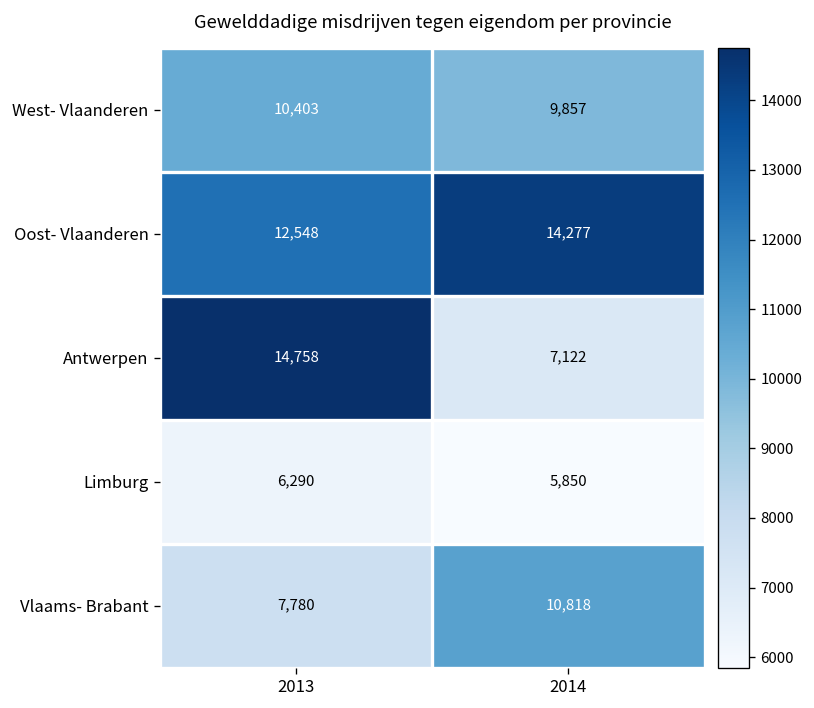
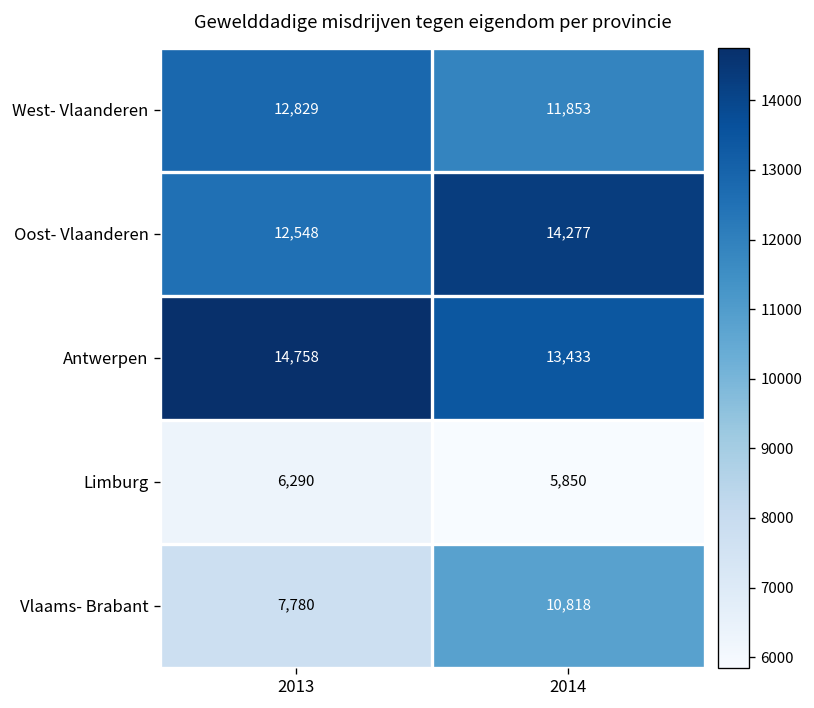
  {
    "West- Vlaanderen": {
-     "2013": "10,403",
-     "2014": "9,857"
+     "2013": "12,829",
+     "2014": "11,853"
    },
    "Oost- Vlaanderen": {
      "2013": "12,548",
      "2014": "14,277"
    },
    "Antwerpen": {
      "2013": "14,758",
-     "2014": "7,122"
+     "2014": "13,433"
    },
    "Limburg": {
      "2013": "6,290",
      "2014": "5,850"
    },
    "Vlaams- Brabant": {
      "2013": "7,780",
      "2014": "10,818"
    }
  }
